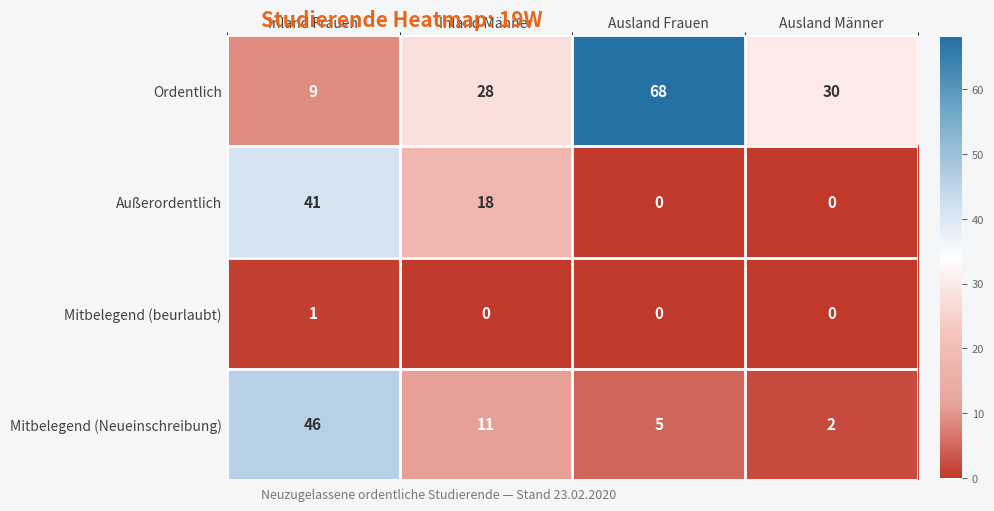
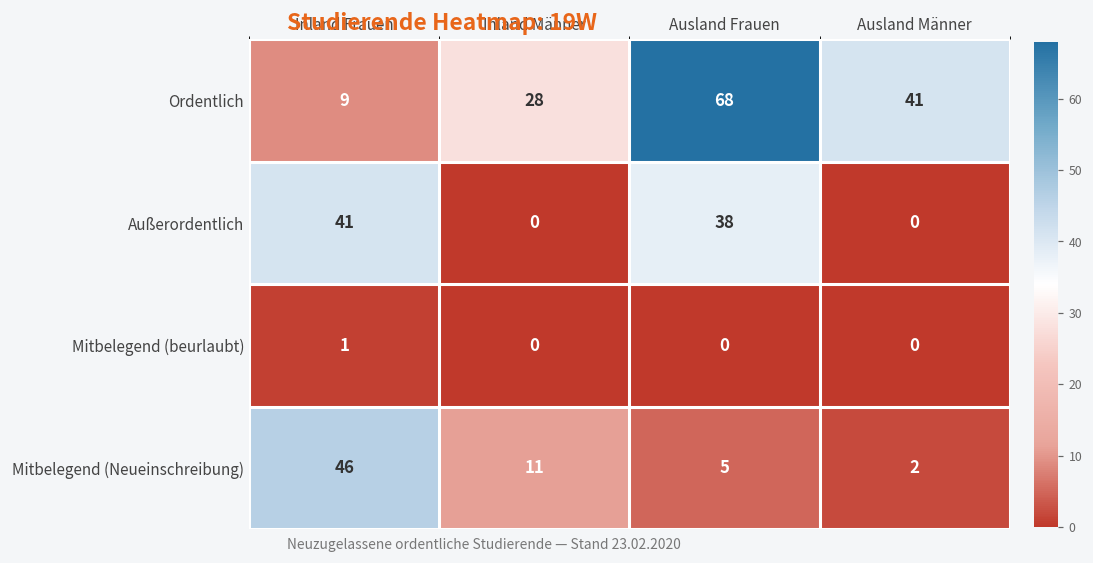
  {
    "Ordentlich": {
      "Inland Frauen": 9,
      "Inland Männer": 28,
      "Ausland Frauen": 68,
-     "Ausland Männer": 30
+     "Ausland Männer": 41
    },
    "Außerordentlich": {
      "Inland Frauen": 41,
-     "Inland Männer": 18,
-     "Ausland Frauen": 0,
+     "Inland Männer": 0,
+     "Ausland Frauen": 38,
      "Ausland Männer": 0
    },
    "Mitbelegend (beurlaubt)": {
      "Inland Frauen": 1,
      "Inland Männer": 0,
      "Ausland Frauen": 0,
      "Ausland Männer": 0
    },
    "Mitbelegend (Neueinschreibung)": {
      "Inland Frauen": 46,
      "Inland Männer": 11,
      "Ausland Frauen": 5,
      "Ausland Männer": 2
    }
  }
